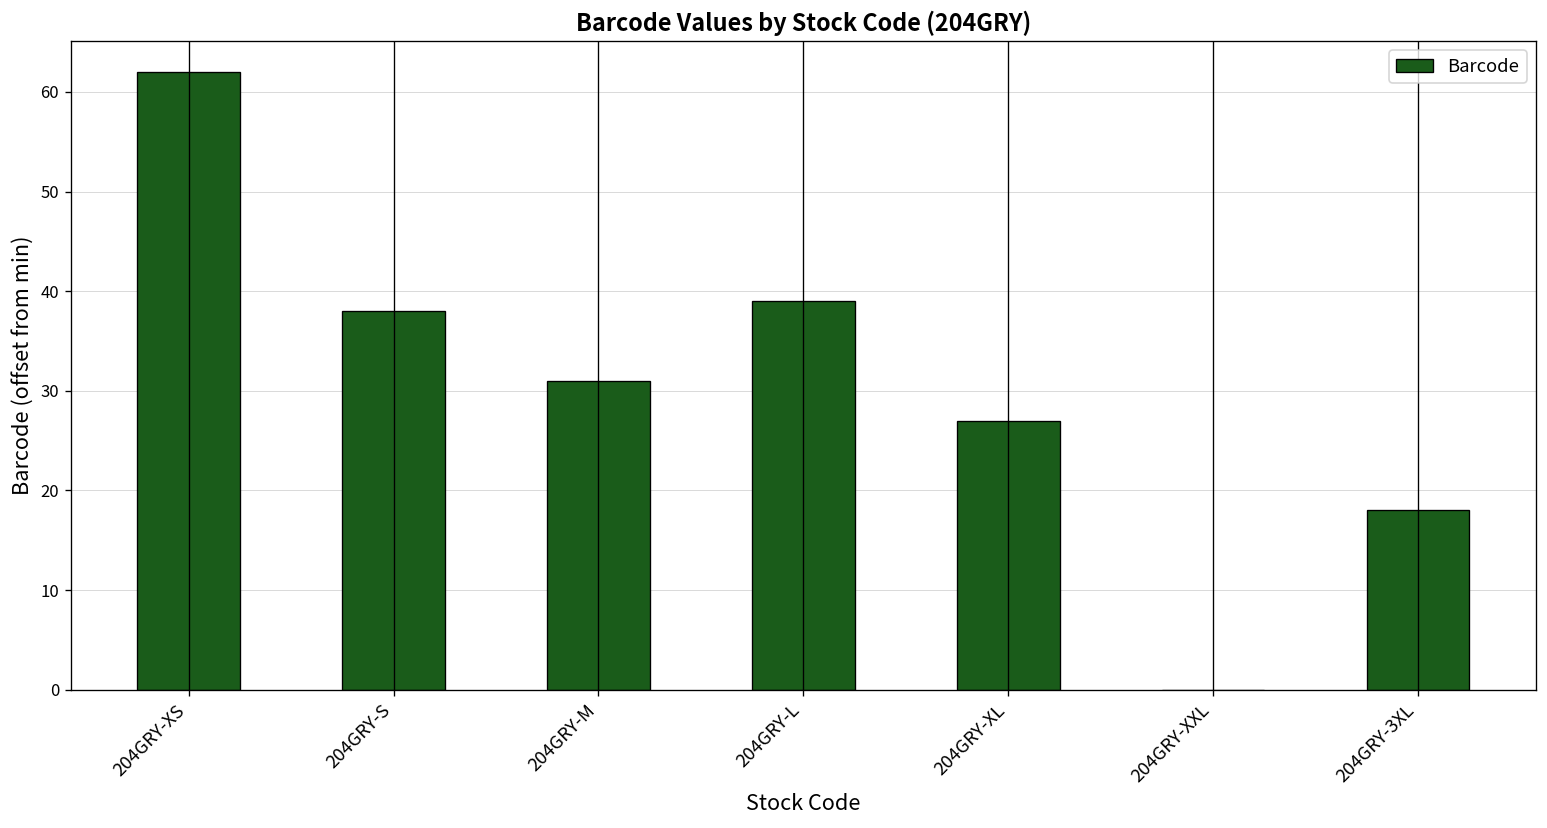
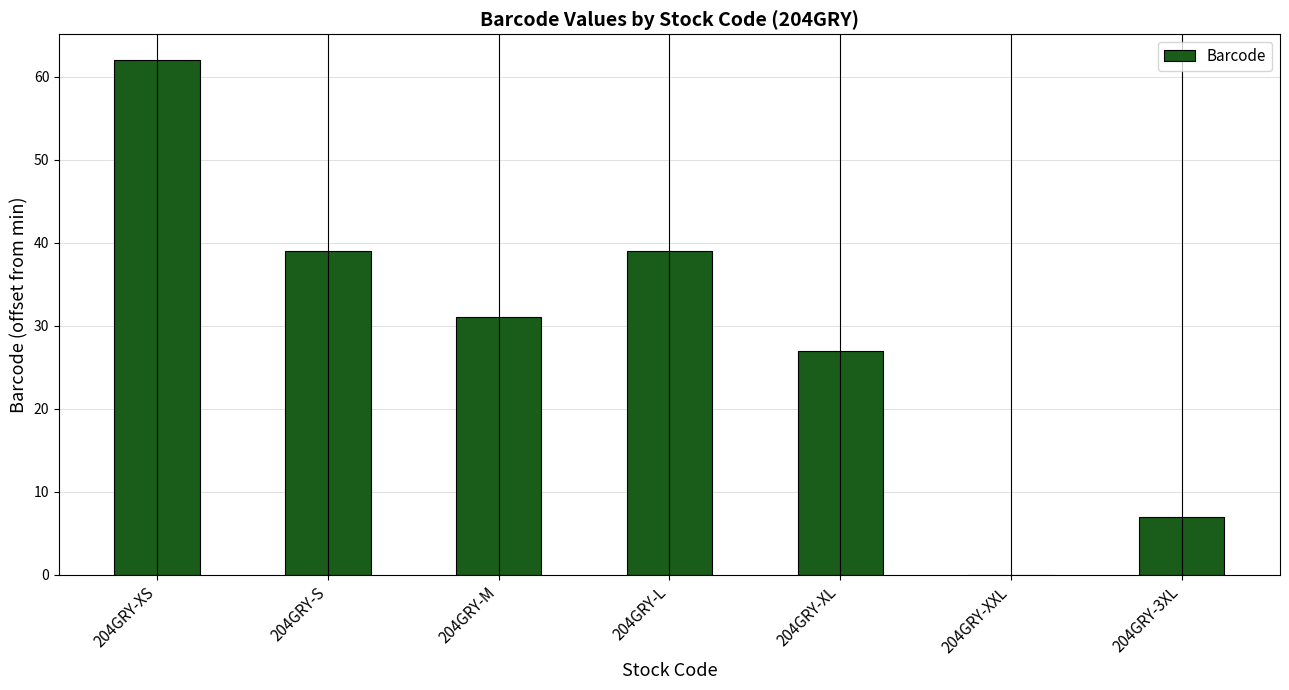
  {
    "204GRY-XS": 62,
-   "204GRY-S": 38,
+   "204GRY-S": 39,
    "204GRY-M": 31,
    "204GRY-L": 39,
    "204GRY-XL": 27,
    "204GRY-XXL": 0,
-   "204GRY-3XL": 18
+   "204GRY-3XL": 7
  }
